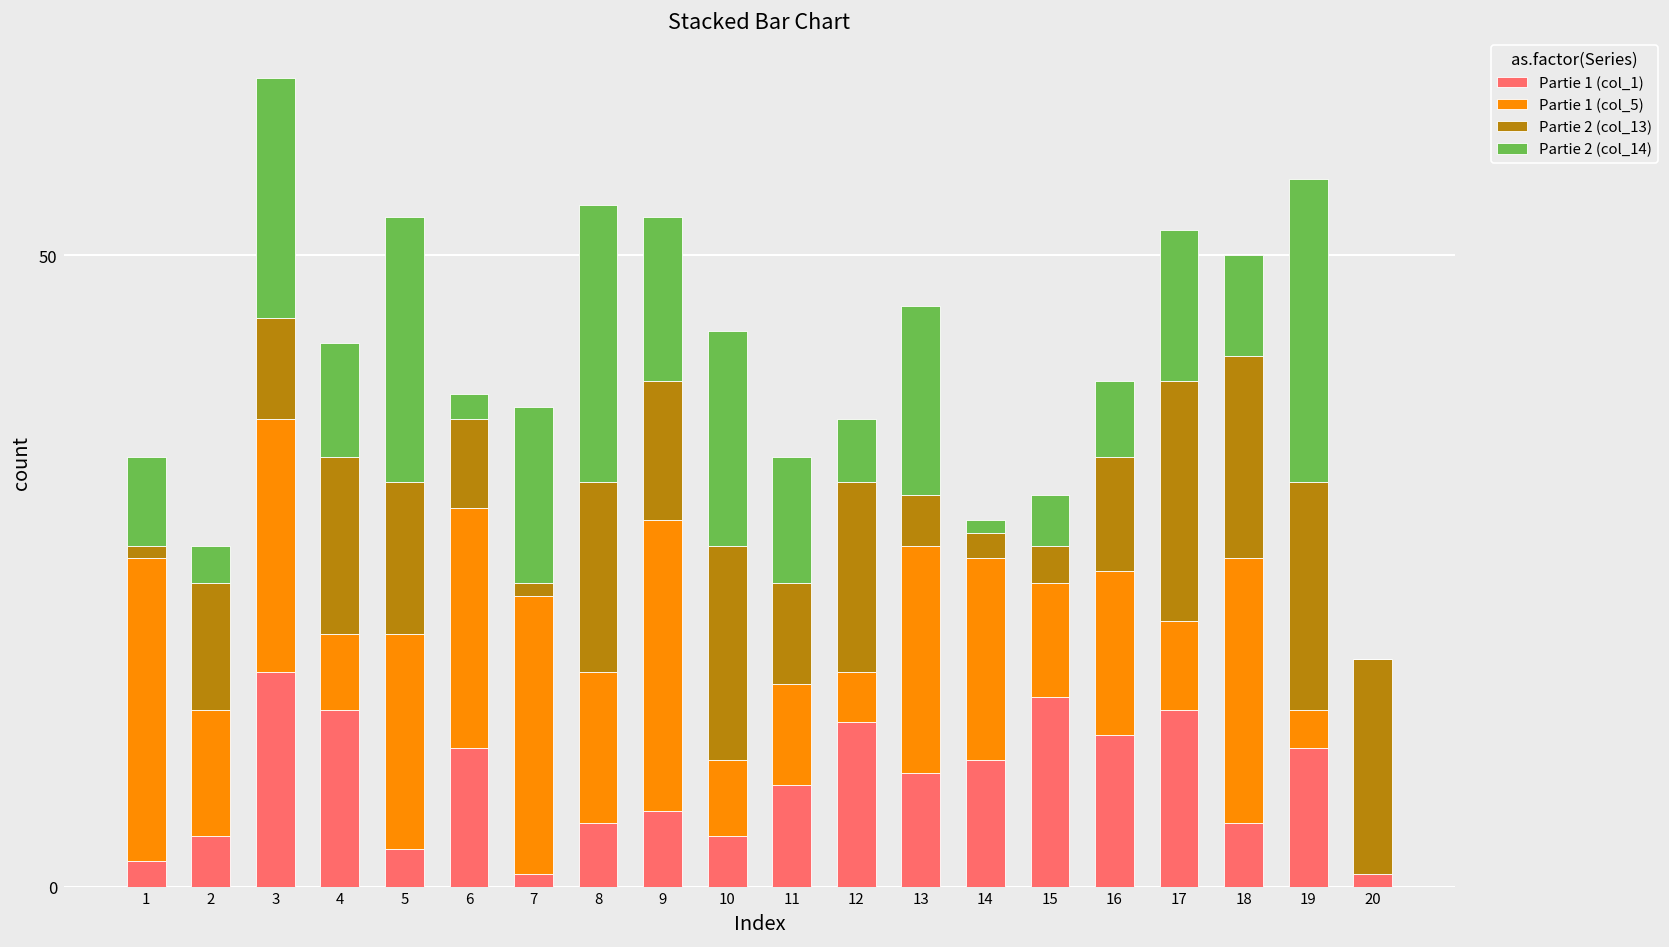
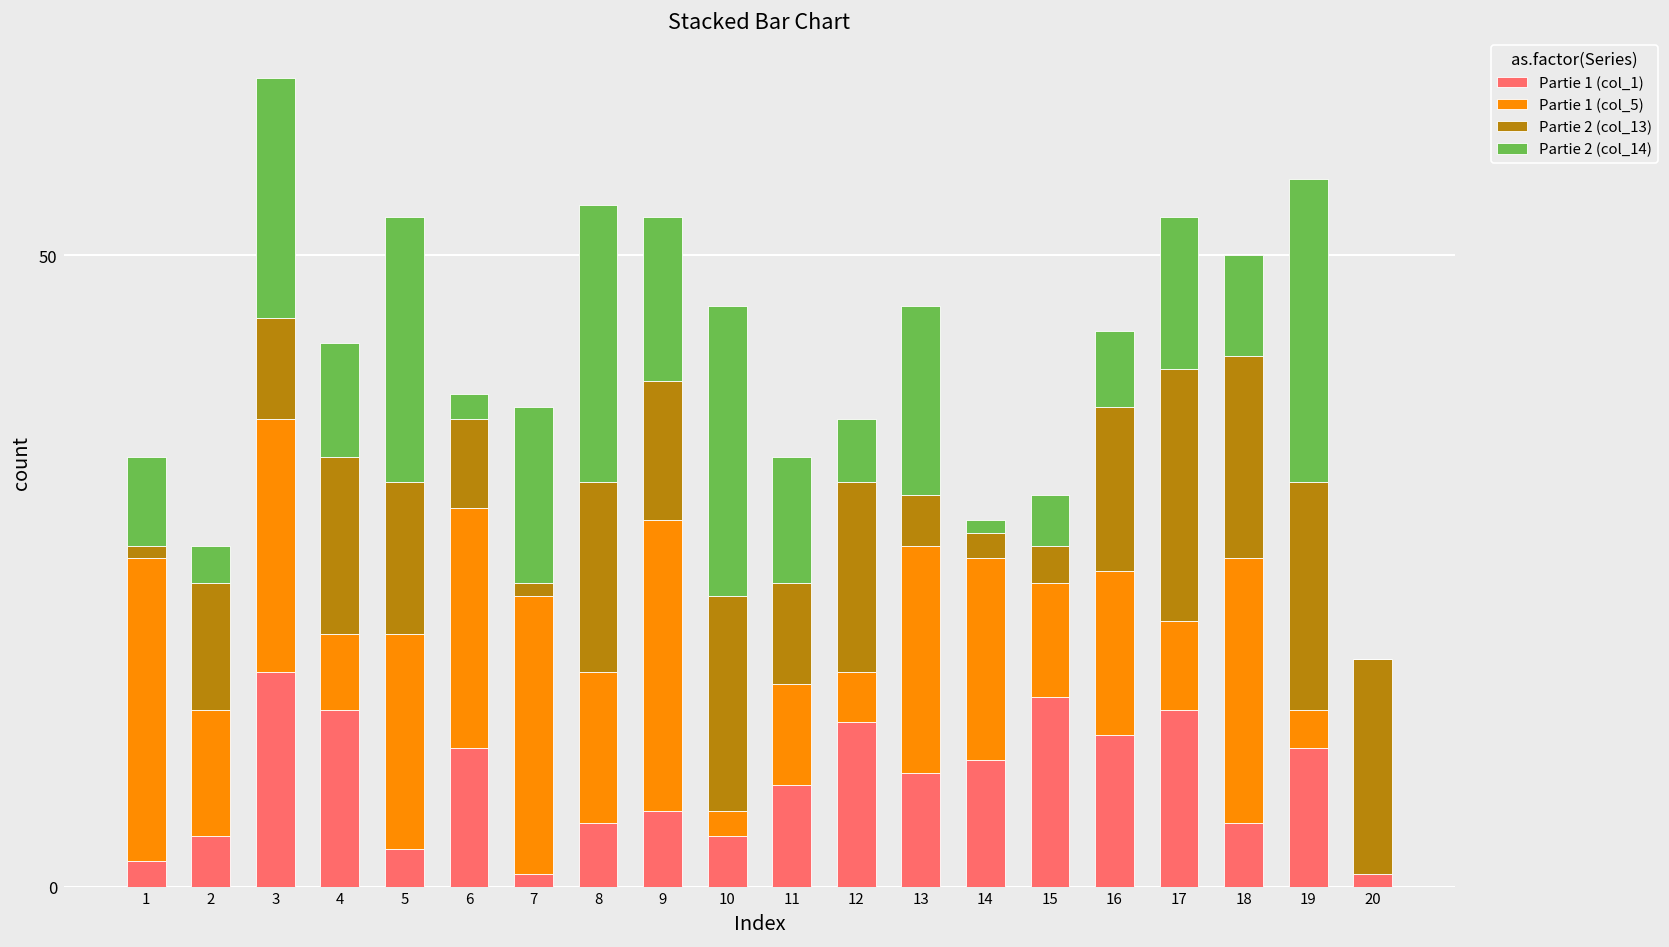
  {
    "Partie 1 (col_1)": {
      "1": 2,
      "2": 4,
      "3": 17,
      "4": 14,
      "5": 3,
      "6": 11,
      "7": 1,
      "8": 5,
      "9": 6,
      "10": 4,
      "11": 8,
      "12": 13,
      "13": 9,
      "14": 10,
      "15": 15,
      "16": 12,
      "17": 14,
      "18": 5,
      "19": 11,
      "20": 1
    },
    "Partie 1 (col_5)": {
      "1": 24,
      "2": 10,
      "3": 20,
      "4": 6,
      "5": 17,
      "6": 19,
      "7": 22,
      "8": 12,
      "9": 23,
-     "10": 6,
+     "10": 2,
      "11": 8,
      "12": 4,
      "13": 18,
      "14": 16,
      "15": 9,
      "16": 13,
      "17": 7,
      "18": 21,
      "19": 3,
      "20": 0
    },
    "Partie 2 (col_13)": {
      "1": 1,
      "2": 10,
      "3": 8,
      "4": 14,
      "5": 12,
      "6": 7,
      "7": 1,
      "8": 15,
      "9": 11,
      "10": 17,
      "11": 8,
      "12": 15,
      "13": 4,
      "14": 2,
      "15": 3,
-     "16": 9,
-     "17": 19,
+     "16": 13,
+     "17": 20,
      "18": 16,
      "19": 18,
      "20": 17
    },
    "Partie 2 (col_14)": {
      "1": 7,
      "2": 3,
      "3": 19,
      "4": 9,
      "5": 21,
      "6": 2,
      "7": 14,
      "8": 22,
      "9": 13,
-     "10": 17,
+     "10": 23,
      "11": 10,
      "12": 5,
      "13": 15,
      "14": 1,
      "15": 4,
      "16": 6,
      "17": 12,
      "18": 8,
      "19": 24,
      "20": 0
    }
  }
